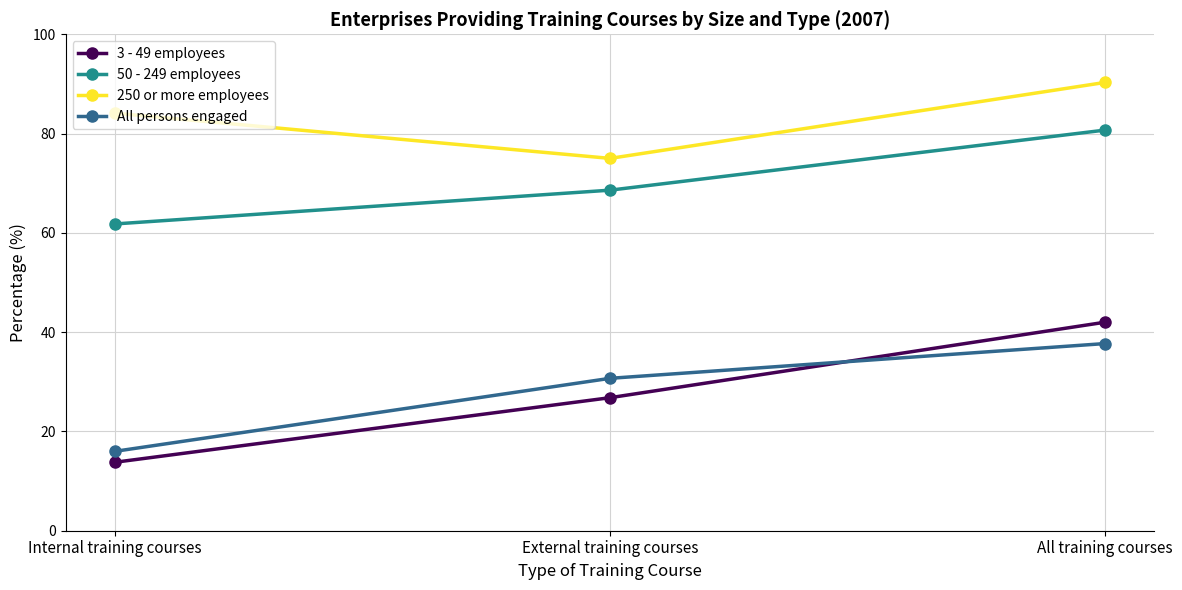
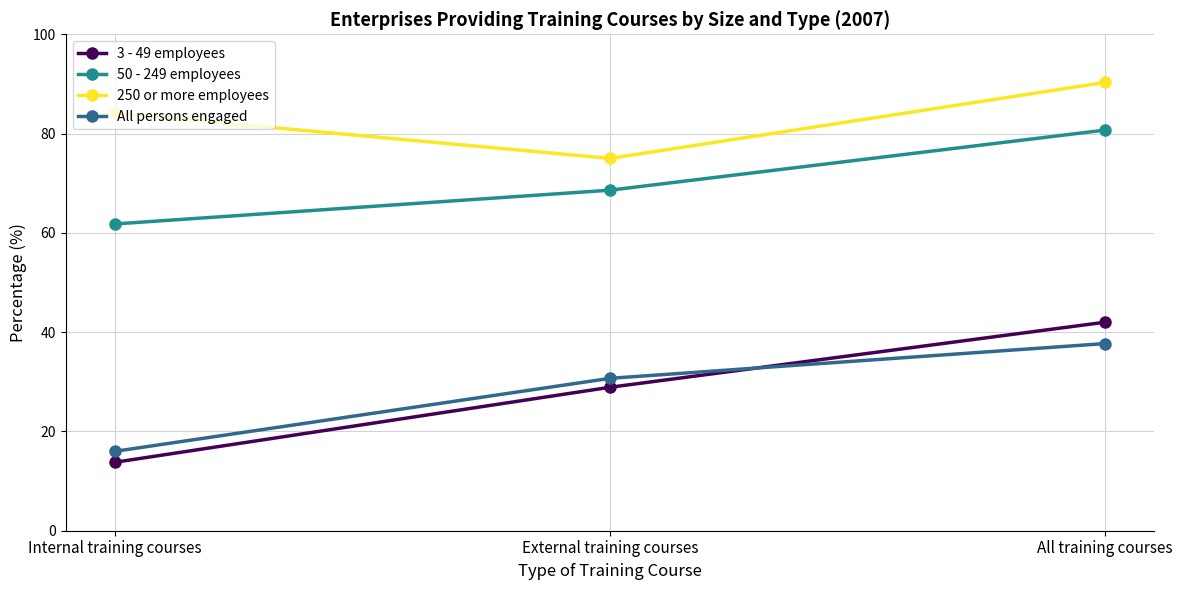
  {
    "3 - 49 employees": {
      "Internal training courses": 14,
-     "External training courses": 27,
+     "External training courses": 29,
      "All training courses": 42
    },
    "250 or more employees": {
      "External training courses": 75,
      "All training courses": 90
    }
  }
